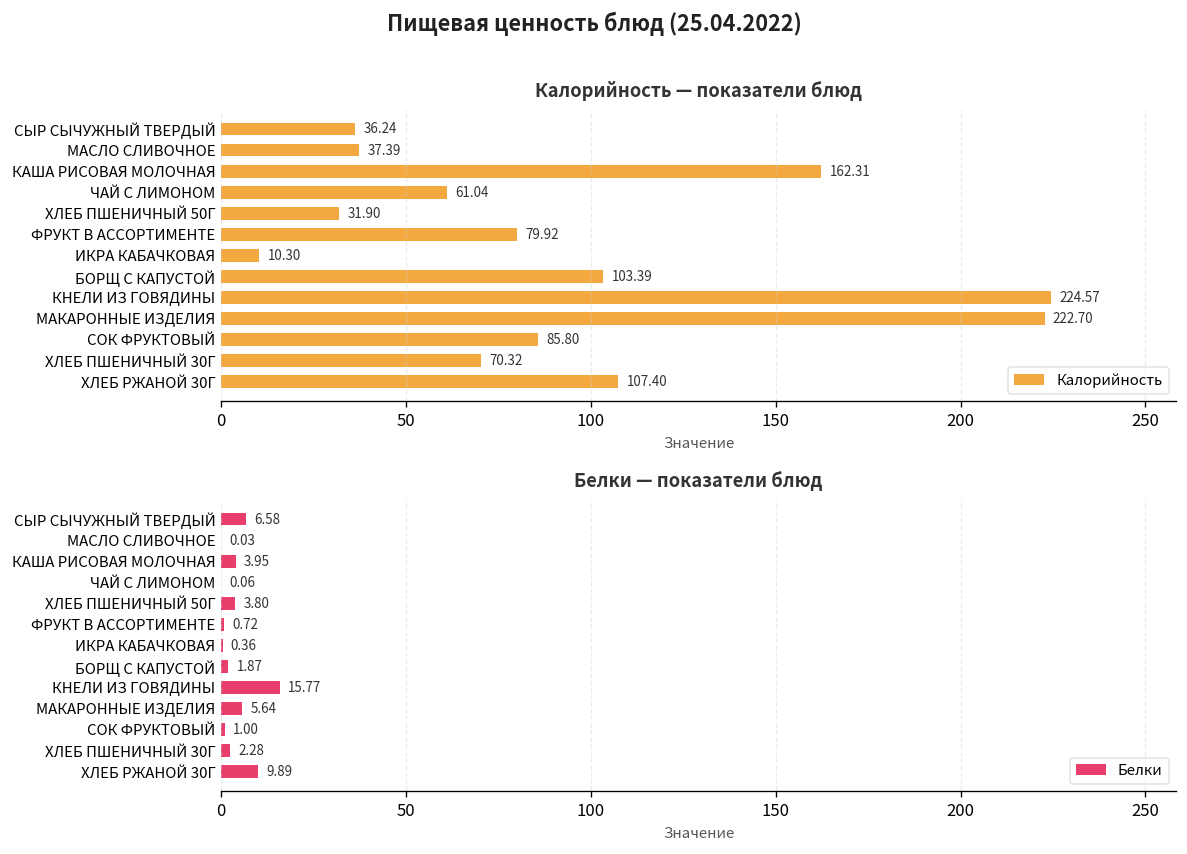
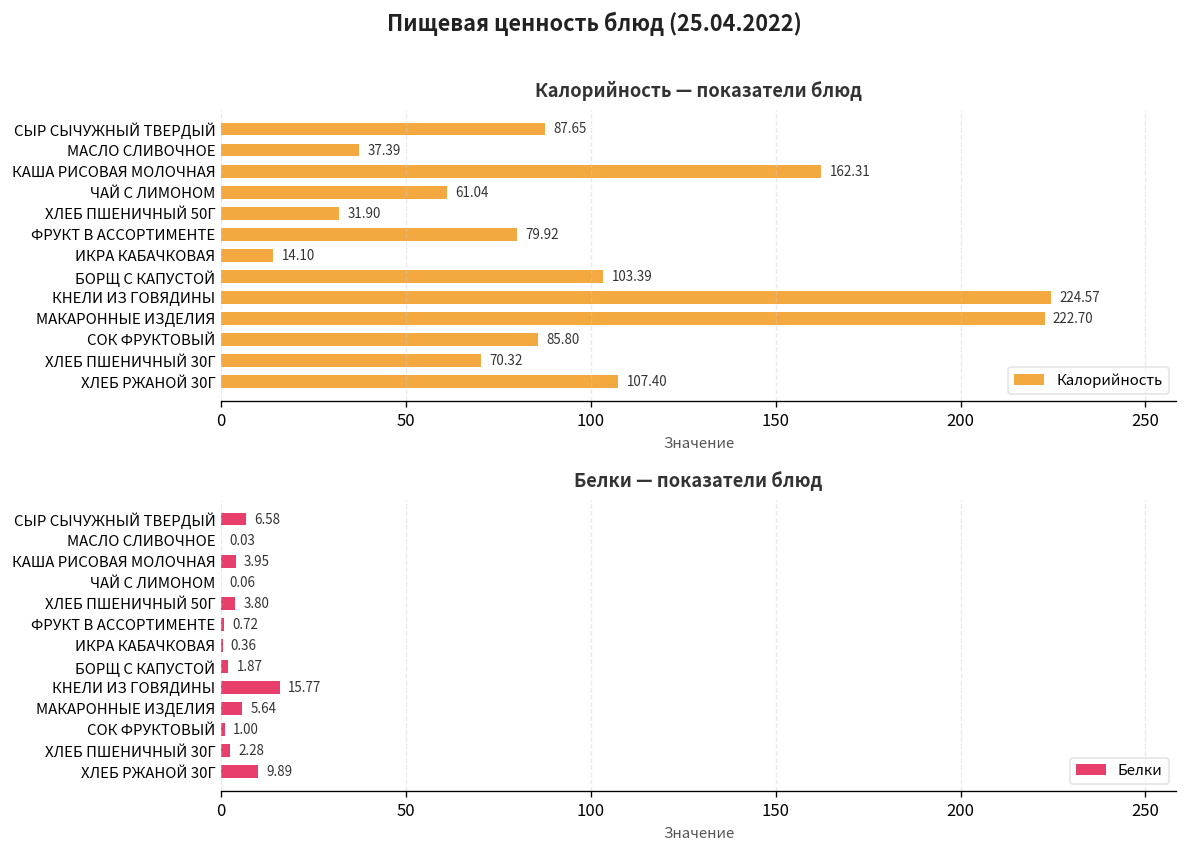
  {
    "Калорийность — показатели блюд": {
-     "СЫР СЫЧУЖНЫЙ ТВЕРДЫЙ": 36.24,
+     "СЫР СЫЧУЖНЫЙ ТВЕРДЫЙ": 87.65,
      "МАСЛО СЛИВОЧНОЕ": 37.39,
      "КАША РИСОВАЯ МОЛОЧНАЯ": 162.31,
      "ЧАЙ С ЛИМОНОМ": 61.04,
      "ХЛЕБ ПШЕНИЧНЫЙ 50Г": 31.90,
      "ФРУКТ В АССОРТИМЕНТЕ": 79.92,
-     "ИКРА КАБАЧКОВАЯ": 10.30,
+     "ИКРА КАБАЧКОВАЯ": 14.10,
      "БОРЩ С КАПУСТОЙ": 103.39,
      "КНЕЛИ ИЗ ГОВЯДИНЫ": 224.57,
      "МАКАРОННЫЕ ИЗДЕЛИЯ": 222.70,
      "СОК ФРУКТОВЫЙ": 85.80,
      "ХЛЕБ ПШЕНИЧНЫЙ 30Г": 70.32,
      "ХЛЕБ РЖАНОЙ 30Г": 107.40
    },
    "Белки — показатели блюд": {
      "СЫР СЫЧУЖНЫЙ ТВЕРДЫЙ": 6.58,
      "МАСЛО СЛИВОЧНОЕ": 0.03,
      "КАША РИСОВАЯ МОЛОЧНАЯ": 3.95,
      "ЧАЙ С ЛИМОНОМ": 0.06,
      "ХЛЕБ ПШЕНИЧНЫЙ 50Г": 3.80,
      "ФРУКТ В АССОРТИМЕНТЕ": 0.72,
      "ИКРА КАБАЧКОВАЯ": 0.36,
      "БОРЩ С КАПУСТОЙ": 1.87,
      "КНЕЛИ ИЗ ГОВЯДИНЫ": 15.77,
      "МАКАРОННЫЕ ИЗДЕЛИЯ": 5.64,
      "СОК ФРУКТОВЫЙ": 1.00,
      "ХЛЕБ ПШЕНИЧНЫЙ 30Г": 2.28,
      "ХЛЕБ РЖАНОЙ 30Г": 9.89
    }
  }
